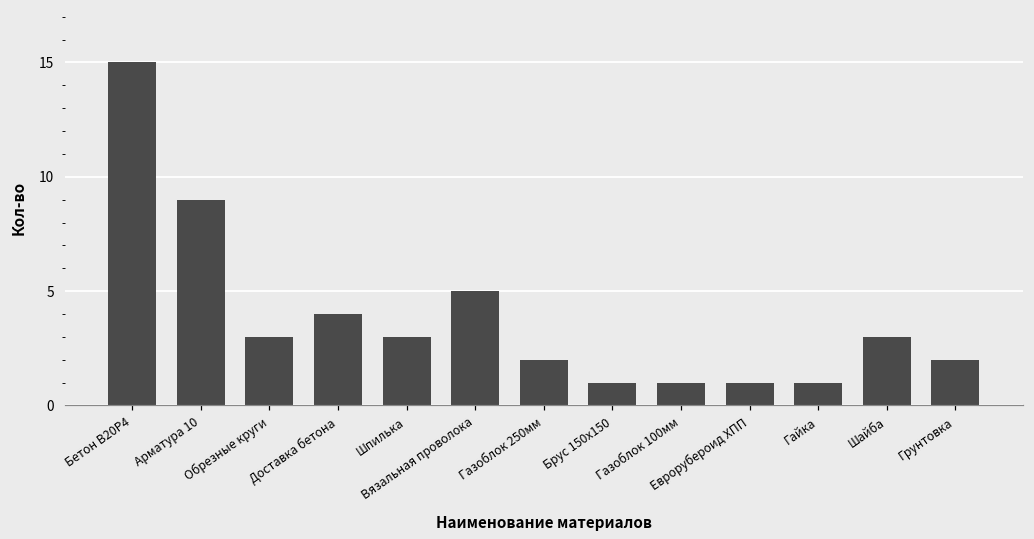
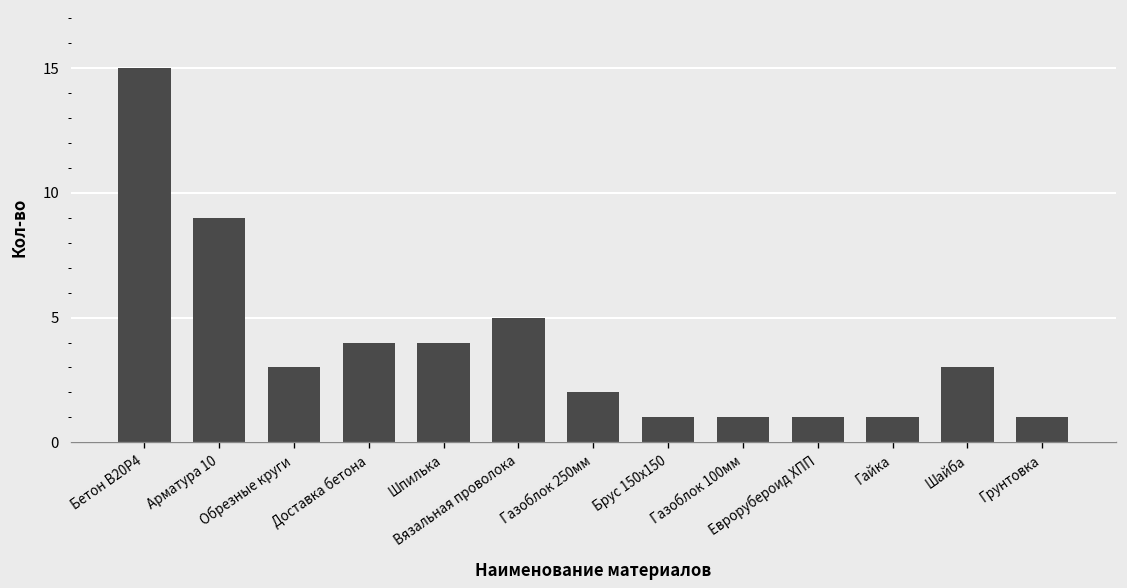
  {
    "Бетон В20Р4": 15,
    "Арматура 10": 9,
    "Обрезные круги": 3,
    "Доставка бетона": 4,
-   "Шпилька": 3,
+   "Шпилька": 4,
    "Вязальная проволока": 5,
    "Газоблок 250мм": 2,
    "Брус 150х150": 1,
    "Газоблок 100мм": 1,
    "Еврорубероид ХПП": 1,
    "Гайка": 1,
    "Шайба": 3,
-   "Грунтовка": 2
+   "Грунтовка": 1
  }
